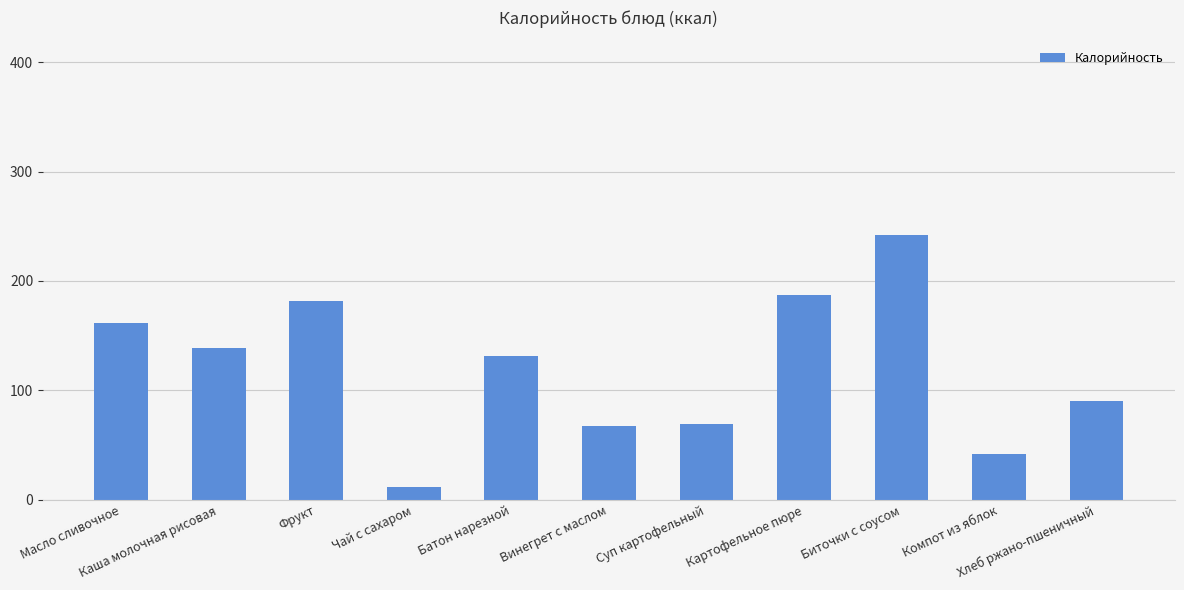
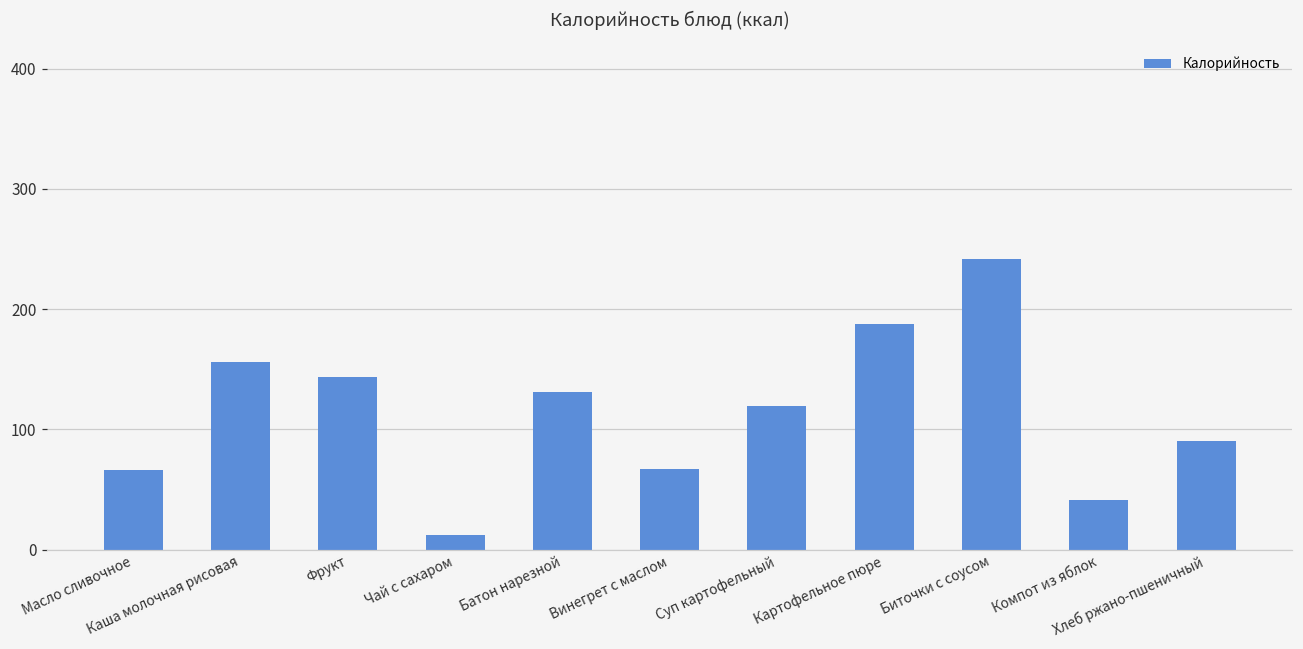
  {
-   "Масло сливочное": 162,
-   "Каша молочная рисовая": 138,
-   "Фрукт": 182,
+   "Масло сливочное": 66,
+   "Каша молочная рисовая": 156,
+   "Фрукт": 143,
    "Чай с сахаром": 12,
    "Батон нарезной": 131,
    "Винегрет с маслом": 67,
-   "Суп картофельный": 69,
+   "Суп картофельный": 120,
    "Картофельное пюре": 187,
    "Биточки с соусом": 242,
    "Компот из яблок": 42,
    "Хлеб ржано-пшеничный": 91
  }
